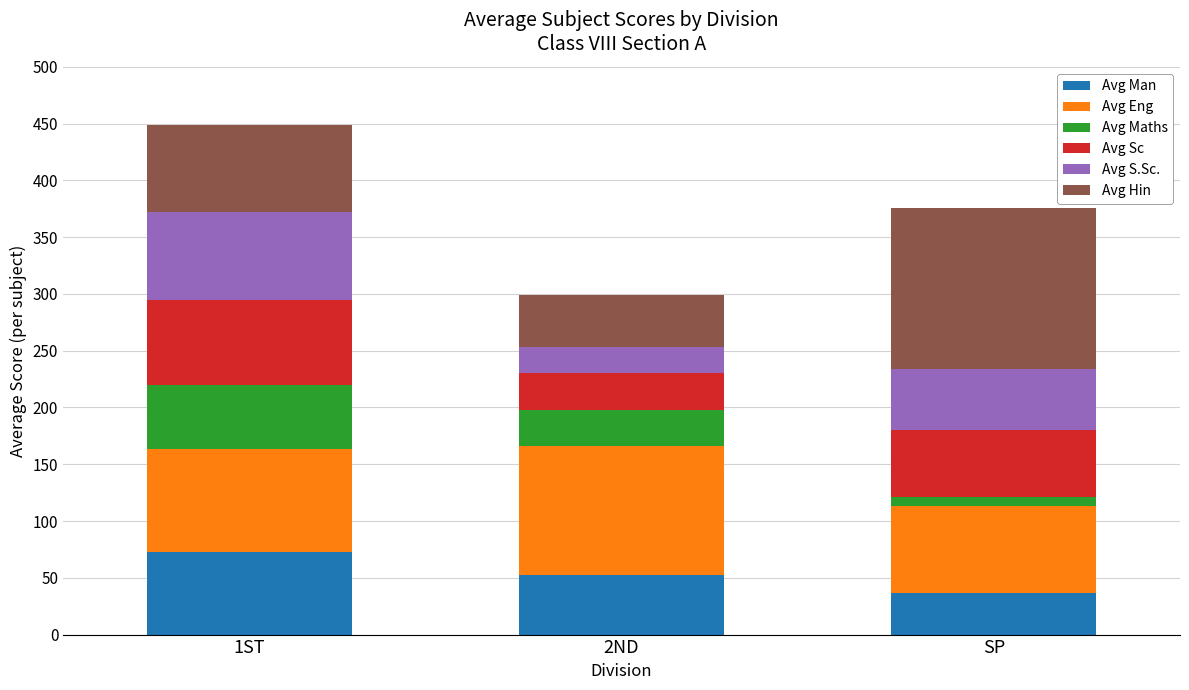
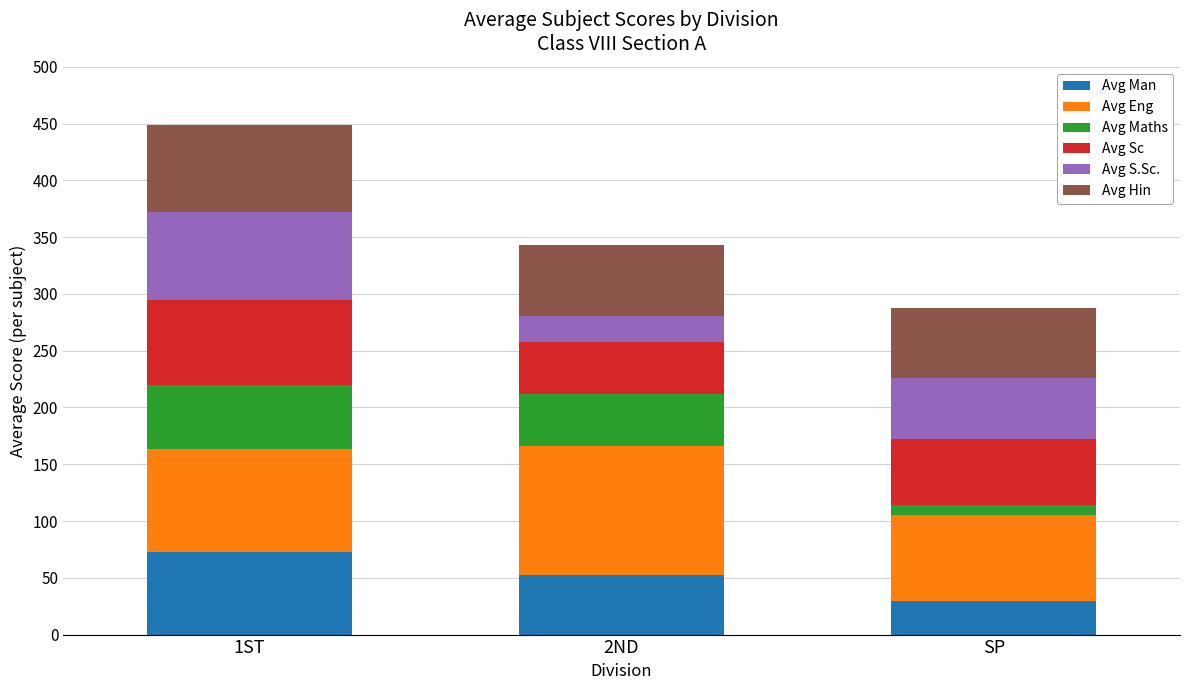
  {
    "Avg Man": {
      "1ST": 73,
      "2ND": 53,
-     "SP": 37
+     "SP": 29
    },
    "Avg Eng": {
      "1ST": 91,
      "2ND": 114,
      "SP": 76
    },
    "Avg Maths": {
      "1ST": 56,
-     "2ND": 32,
+     "2ND": 46,
      "SP": 8
    },
    "Avg Sc": {
      "1ST": 75,
-     "2ND": 32,
+     "2ND": 45,
      "SP": 59
    },
    "Avg S.Sc.": {
      "1ST": 78,
      "2ND": 23,
      "SP": 54
    },
    "Avg Hin": {
      "1ST": 77,
-     "2ND": 46,
-     "SP": 142
+     "2ND": 63,
+     "SP": 62
    }
  }
